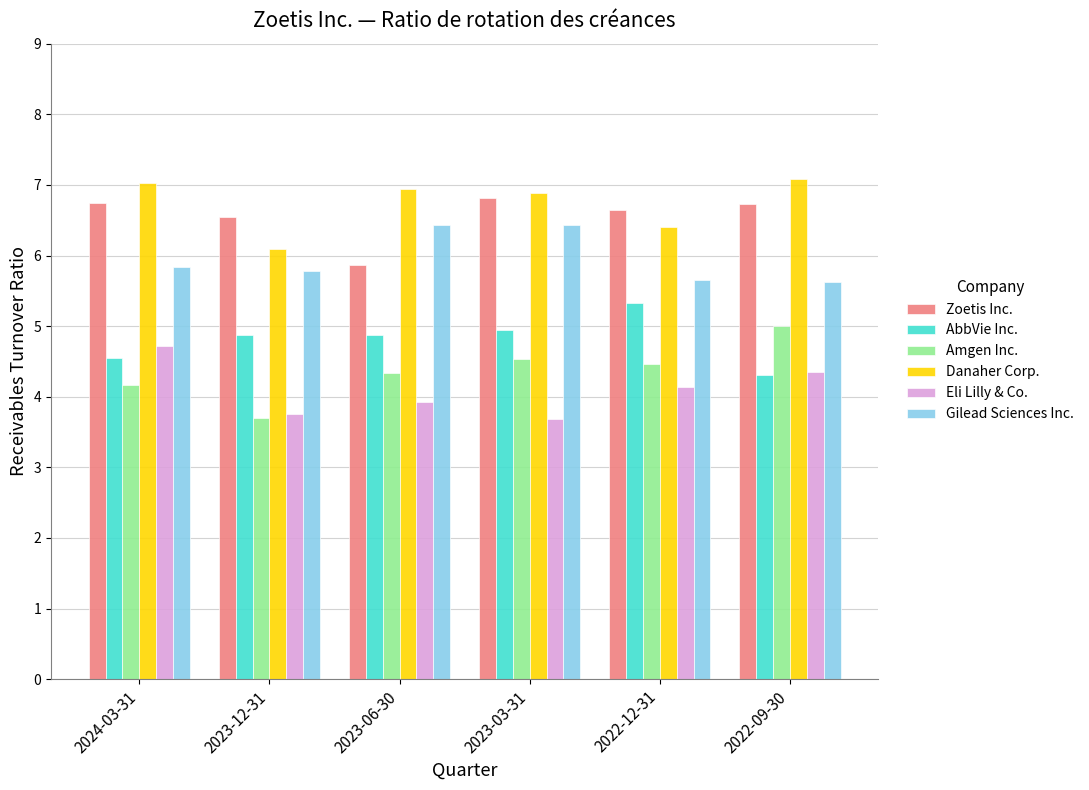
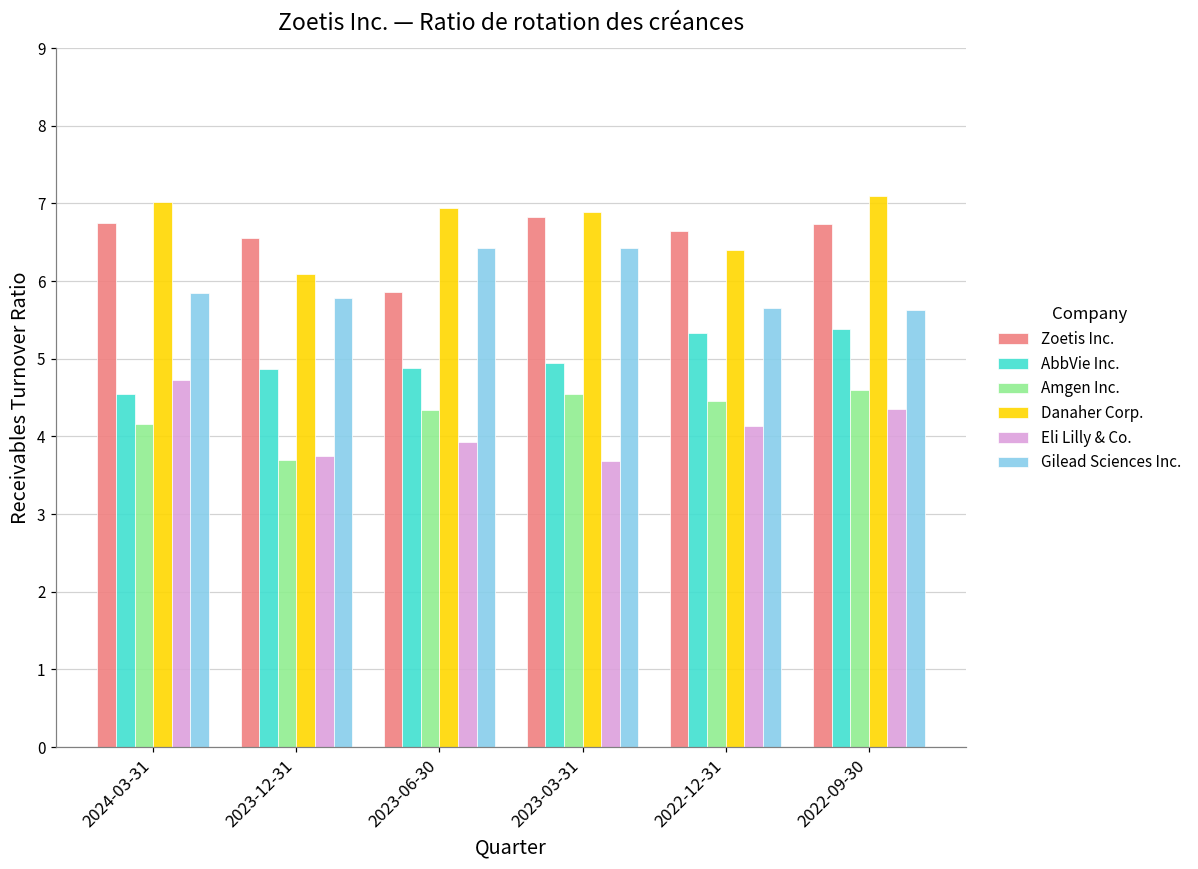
  {
    "Zoetis Inc.": {
      "2024-03-31": 6.8,
      "2023-12-31": 6.6,
      "2023-06-30": 5.9,
      "2023-03-31": 6.8,
      "2022-12-31": 6.7,
      "2022-09-30": 6.7
    },
    "AbbVie Inc.": {
      "2024-03-31": 4.6,
      "2023-12-31": 4.9,
      "2023-06-30": 4.9,
      "2023-03-31": 5.0,
      "2022-12-31": 5.3,
-     "2022-09-30": 4.3
+     "2022-09-30": 5.4
    },
    "Amgen Inc.": {
      "2024-03-31": 4.2,
      "2023-12-31": 3.7,
      "2023-06-30": 4.3,
      "2023-03-31": 4.5,
      "2022-12-31": 4.5,
-     "2022-09-30": 5.0
+     "2022-09-30": 4.6
    },
    "Danaher Corp.": {
      "2024-03-31": 7.0,
      "2023-12-31": 6.1,
      "2023-06-30": 6.9,
      "2023-03-31": 6.9,
      "2022-12-31": 6.4,
      "2022-09-30": 7.1
    },
    "Eli Lilly & Co.": {
      "2024-03-31": 4.7,
      "2023-12-31": 3.8,
      "2023-06-30": 3.9,
      "2023-03-31": 3.7,
      "2022-12-31": 4.1,
      "2022-09-30": 4.4
    },
    "Gilead Sciences Inc.": {
      "2024-03-31": 5.8,
      "2023-12-31": 5.8,
      "2023-06-30": 6.4,
      "2023-03-31": 6.4,
      "2022-12-31": 5.7,
      "2022-09-30": 5.6
    }
  }
